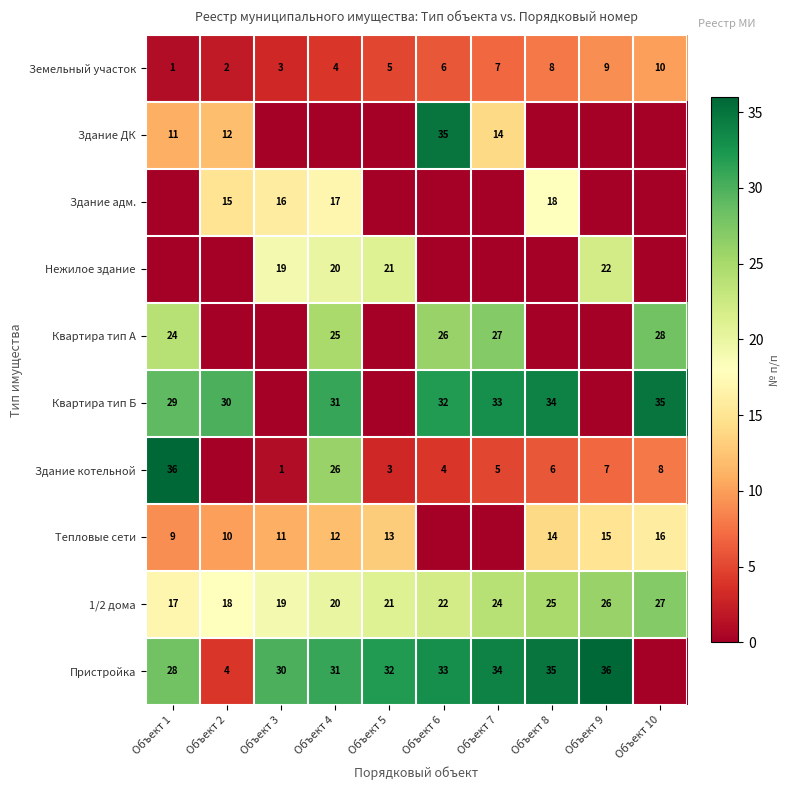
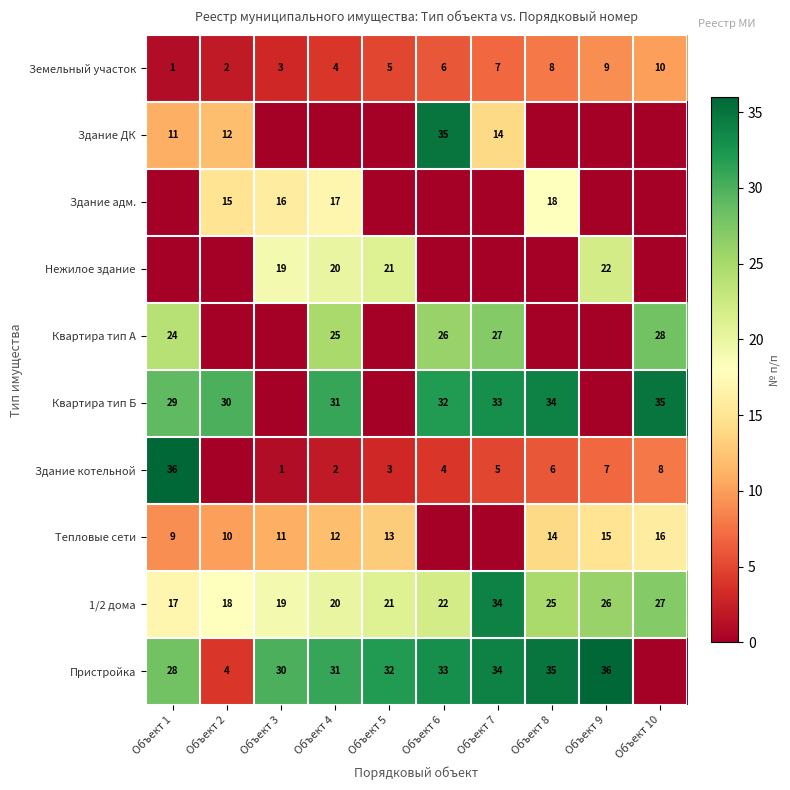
  {
    "Земельный участок": {
      "Объект 1": 1,
      "Объект 2": 2,
      "Объект 3": 3,
      "Объект 4": 4,
      "Объект 5": 5,
      "Объект 6": 6,
      "Объект 7": 7,
      "Объект 8": 8,
      "Объект 9": 9,
      "Объект 10": 10
    },
    "Здание ДК": {
      "Объект 1": 11,
      "Объект 2": 12,
      "Объект 6": 35,
      "Объект 7": 14
    },
    "Здание адм.": {
      "Объект 2": 15,
      "Объект 3": 16,
      "Объект 4": 17,
      "Объект 8": 18
    },
    "Нежилое здание": {
      "Объект 3": 19,
      "Объект 4": 20,
      "Объект 5": 21,
      "Объект 9": 22
    },
    "Квартира тип А": {
      "Объект 1": 24,
      "Объект 4": 25,
      "Объект 6": 26,
      "Объект 7": 27,
      "Объект 10": 28
    },
    "Квартира тип Б": {
      "Объект 1": 29,
      "Объект 2": 30,
      "Объект 4": 31,
      "Объект 6": 32,
      "Объект 7": 33,
      "Объект 8": 34,
      "Объект 10": 35
    },
    "Здание котельной": {
      "Объект 1": 36,
      "Объект 3": 1,
-     "Объект 4": 26,
+     "Объект 4": 2,
      "Объект 5": 3,
      "Объект 6": 4,
      "Объект 7": 5,
      "Объект 8": 6,
      "Объект 9": 7,
      "Объект 10": 8
    },
    "Тепловые сети": {
      "Объект 1": 9,
      "Объект 2": 10,
      "Объект 3": 11,
      "Объект 4": 12,
      "Объект 5": 13,
      "Объект 8": 14,
      "Объект 9": 15,
      "Объект 10": 16
    },
    "1/2 дома": {
      "Объект 1": 17,
      "Объект 2": 18,
      "Объект 3": 19,
      "Объект 4": 20,
      "Объект 5": 21,
      "Объект 6": 22,
-     "Объект 7": 24,
+     "Объект 7": 34,
      "Объект 8": 25,
      "Объект 9": 26,
      "Объект 10": 27
    },
    "Пристройка": {
      "Объект 1": 28,
      "Объект 2": 4,
      "Объект 3": 30,
      "Объект 4": 31,
      "Объект 5": 32,
      "Объект 6": 33,
      "Объект 7": 34,
      "Объект 8": 35,
      "Объект 9": 36
    }
  }
